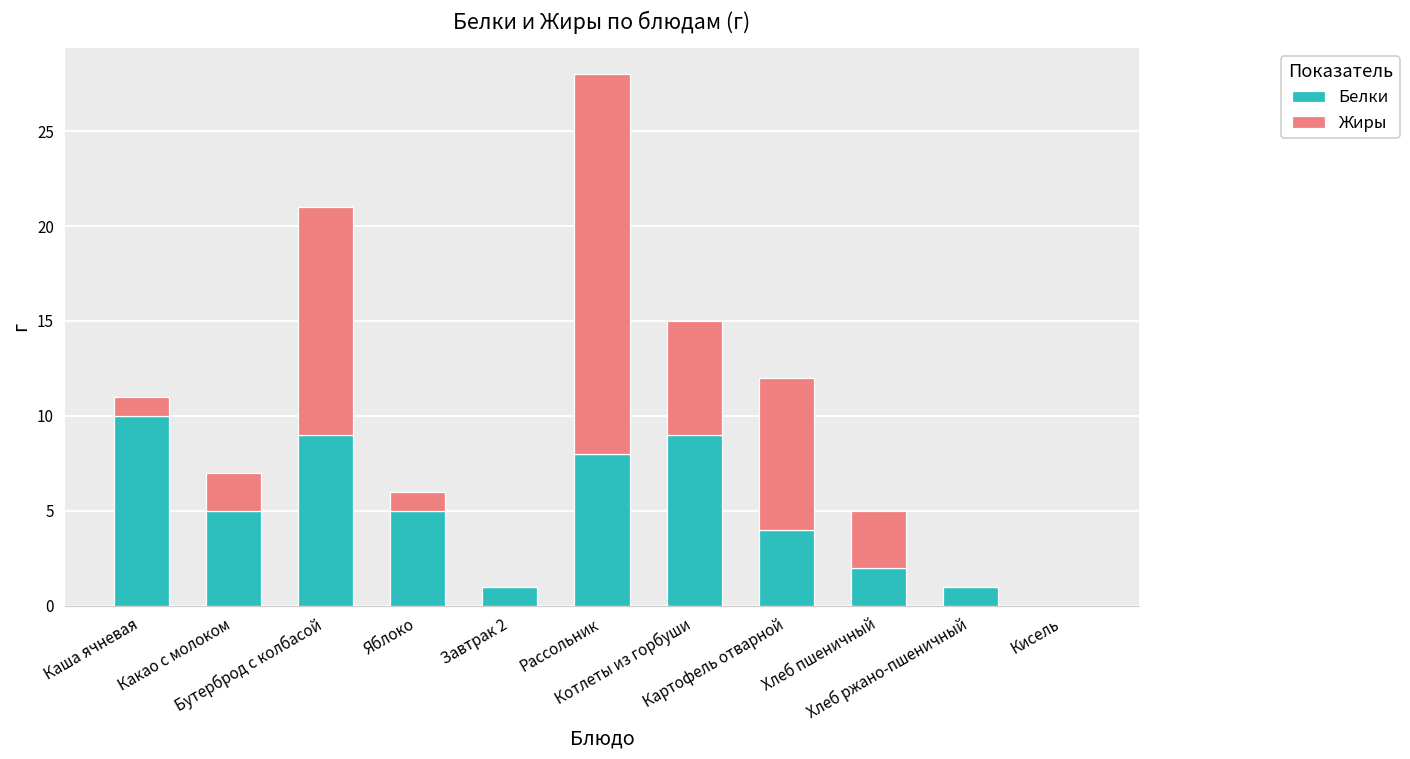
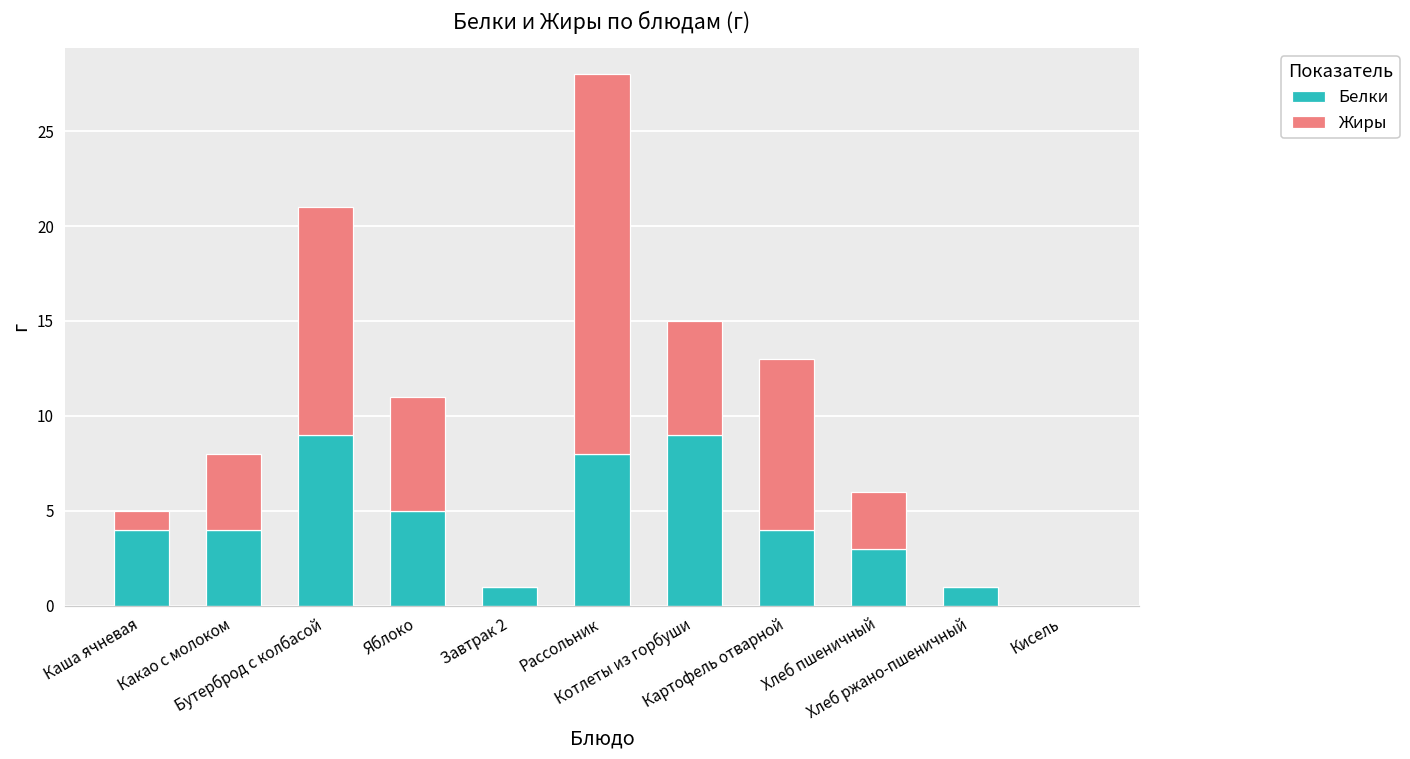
  {
    "Белки": {
-     "Каша ячневая": 10,
-     "Какао с молоком": 5,
+     "Каша ячневая": 4,
+     "Какао с молоком": 4,
      "Бутерброд с колбасой": 9,
      "Яблоко": 5,
      "Завтрак 2": 1,
      "Рассольник": 8,
      "Котлеты из горбуши": 9,
      "Картофель отварной": 4,
-     "Хлеб пшеничный": 2,
+     "Хлеб пшеничный": 3,
      "Хлеб ржано-пшеничный": 1,
      "Кисель": 0
    },
    "Жиры": {
      "Каша ячневая": 1,
-     "Какао с молоком": 2,
+     "Какао с молоком": 4,
      "Бутерброд с колбасой": 12,
-     "Яблоко": 1,
+     "Яблоко": 6,
      "Завтрак 2": 0,
      "Рассольник": 20,
      "Котлеты из горбуши": 6,
-     "Картофель отварной": 8,
+     "Картофель отварной": 9,
      "Хлеб пшеничный": 3,
      "Хлеб ржано-пшеничный": 0,
      "Кисель": 0
    }
  }
